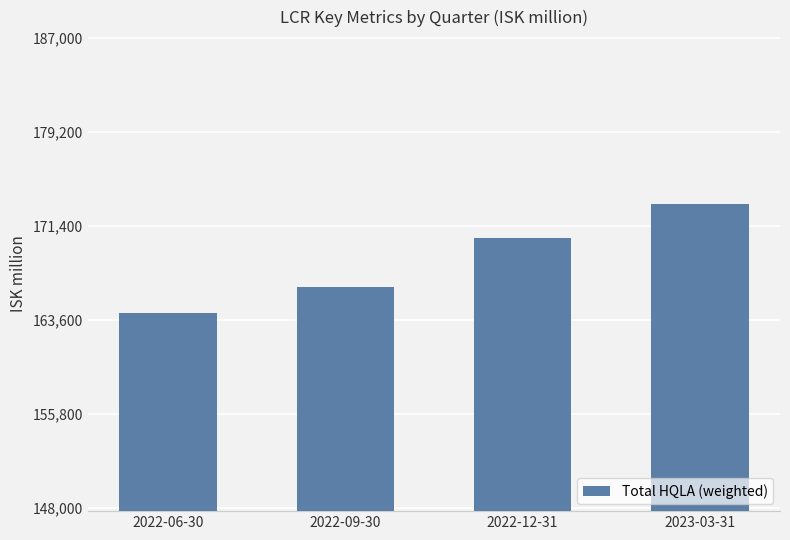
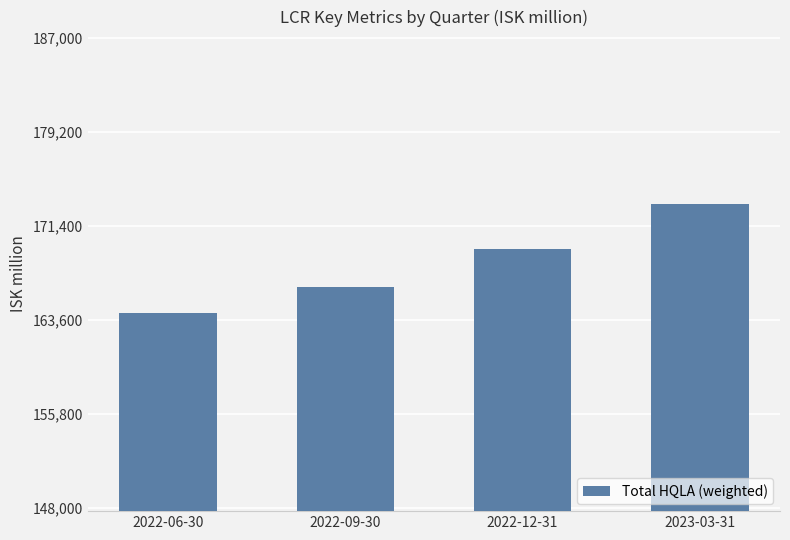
  {
    "2022-06-30": "164,200",
    "2022-09-30": "166,300",
-   "2022-12-31": "170,400",
+   "2022-12-31": "169,500",
    "2023-03-31": "173,200"
  }
